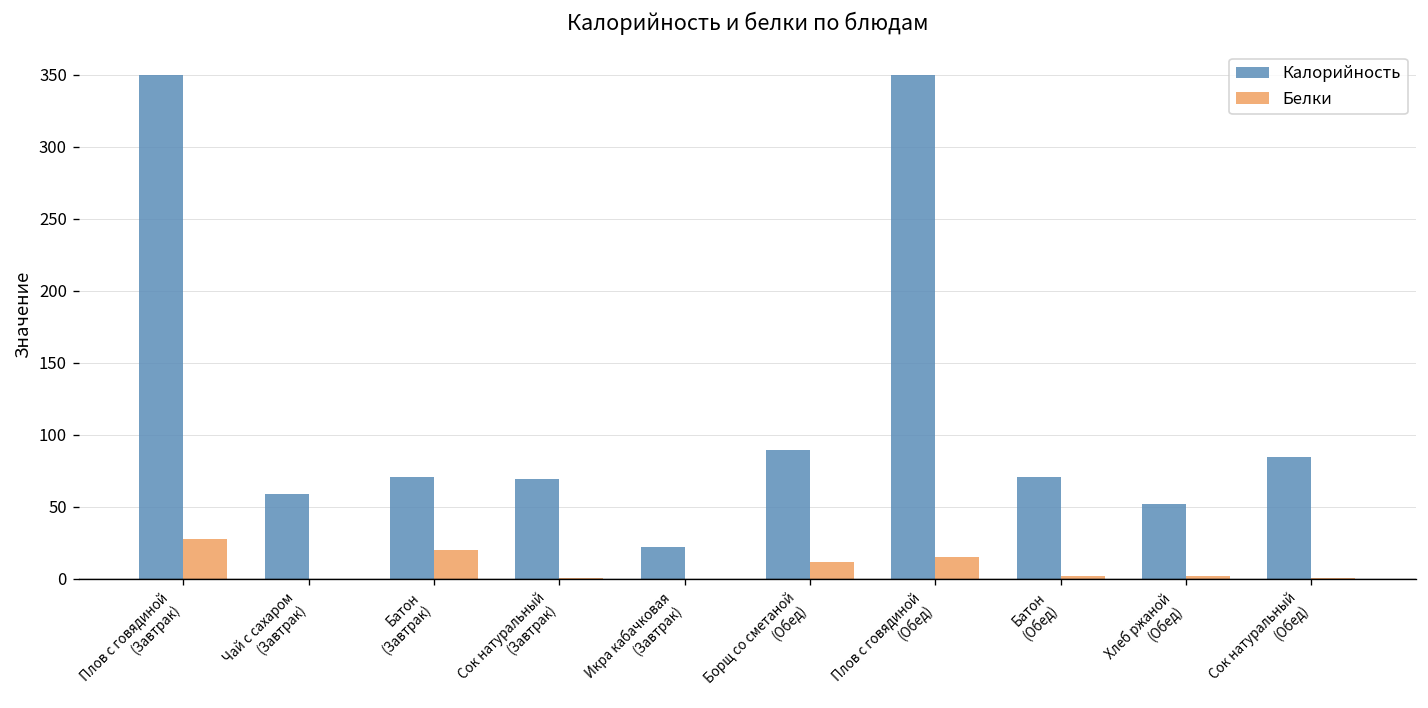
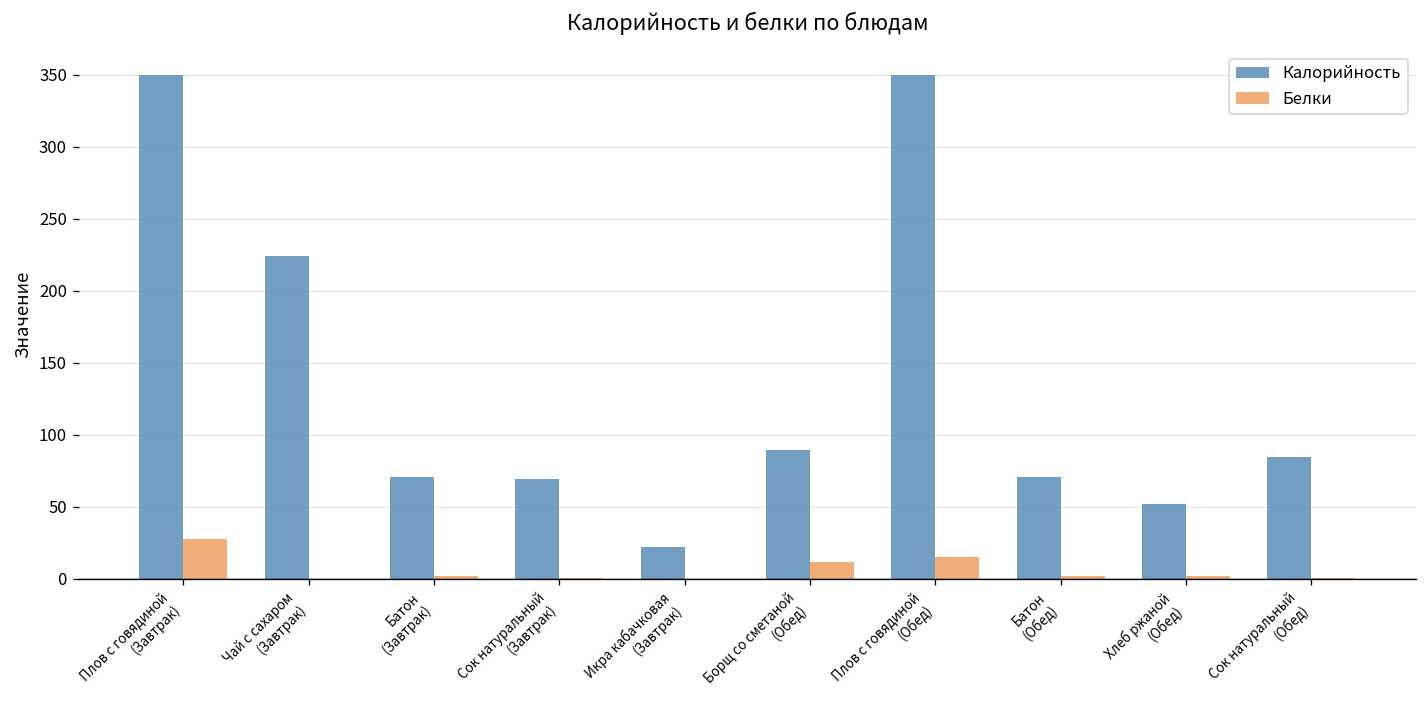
  {
    "Калорийность": {
      "Плов с говядиной (Завтрак)": 350,
-     "Чай с сахаром (Завтрак)": 59,
+     "Чай с сахаром (Завтрак)": 224,
      "Батон (Завтрак)": 71,
      "Сок натуральный (Завтрак)": 69,
      "Икра кабачковая (Завтрак)": 23,
      "Борщ со сметаной (Обед)": 90,
      "Плов с говядиной (Обед)": 350,
      "Батон (Обед)": 71,
      "Хлеб ржаной (Обед)": 52,
      "Сок натуральный (Обед)": 84
    },
    "Белки": {
      "Плов с говядиной (Завтрак)": 28,
-     "Батон (Завтрак)": 20,
+     "Батон (Завтрак)": 2,
      "Икра кабачковая (Завтрак)": 0,
      "Борщ со сметаной (Обед)": 12,
      "Плов с говядиной (Обед)": 15
    }
  }
